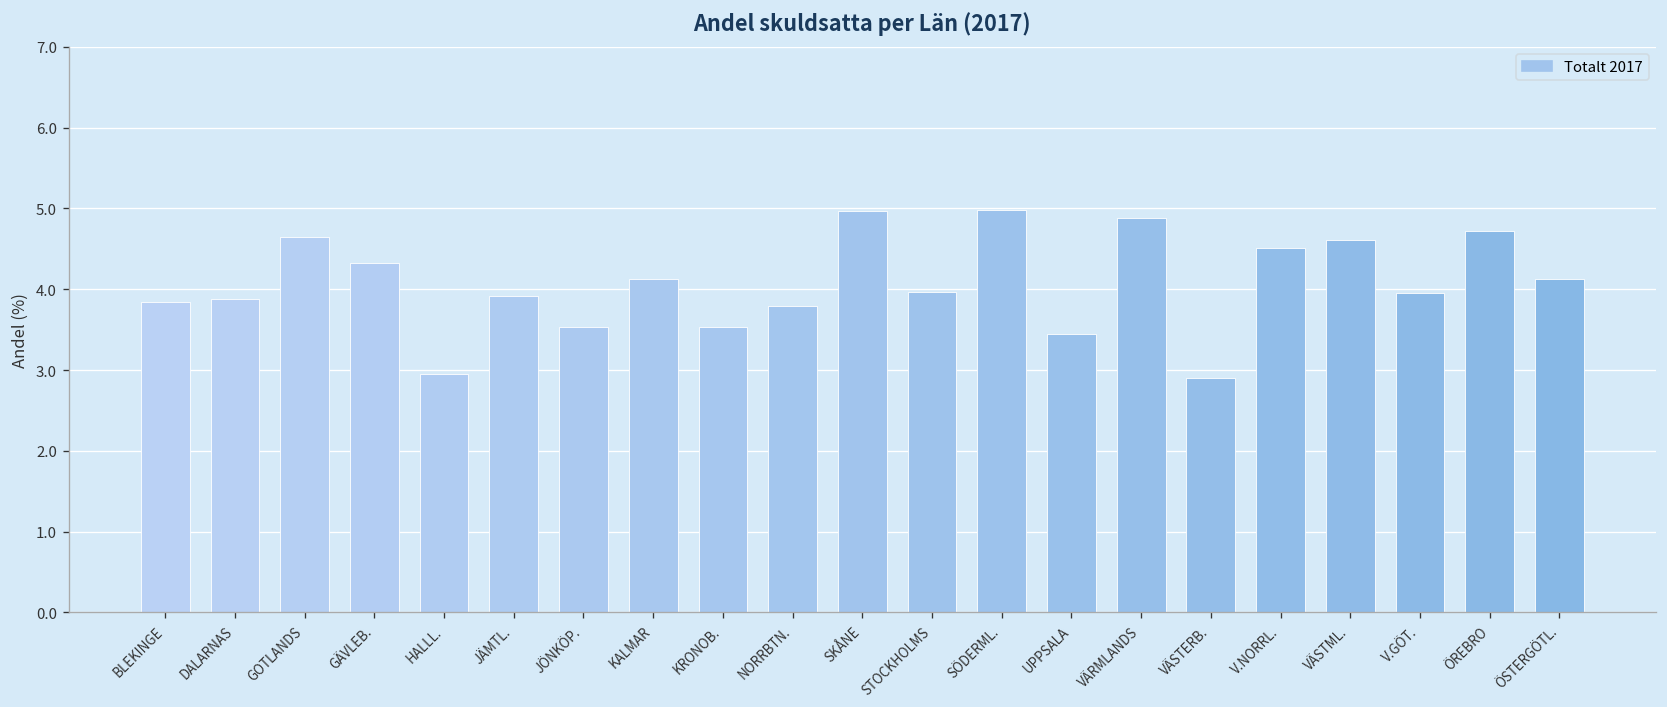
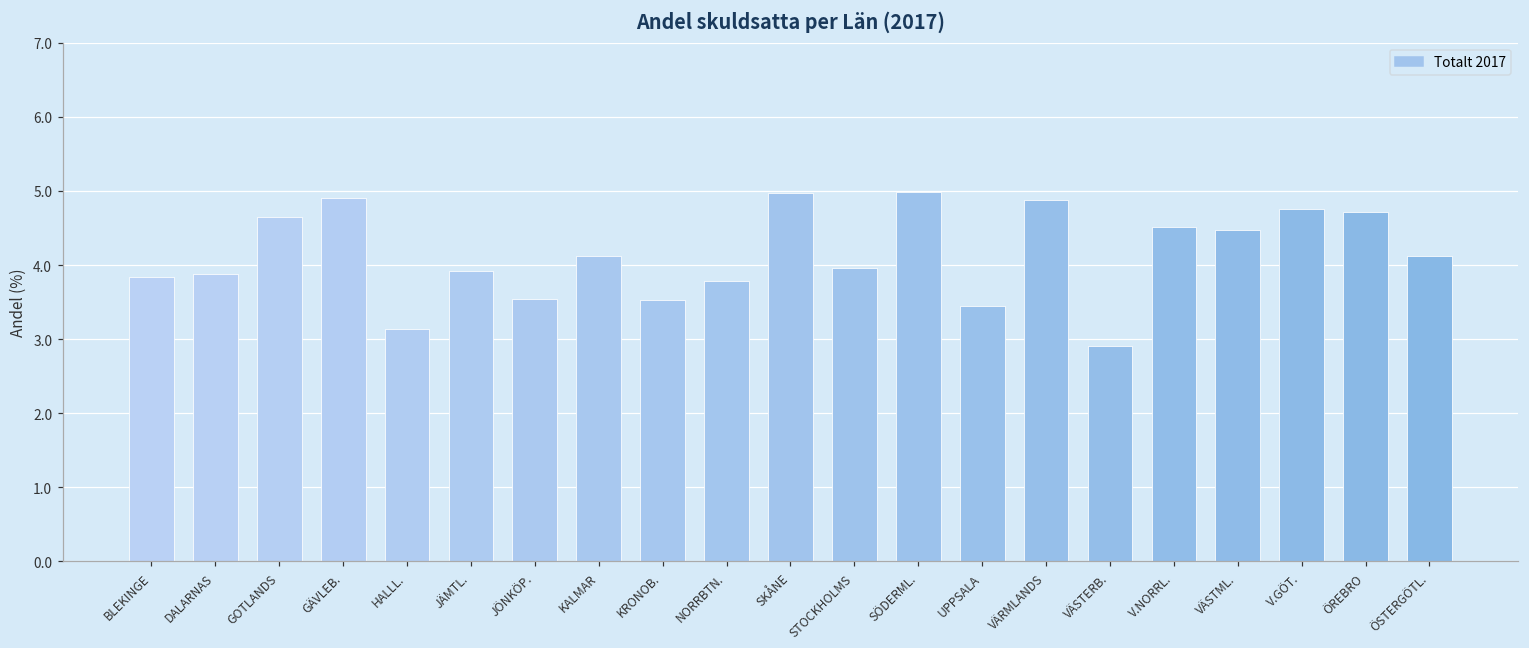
  {
    "BLEKINGE": 3.8,
    "DALARNAS": 3.9,
    "GOTLANDS": 4.6,
-   "GÄVLEB.": 4.3,
-   "HALLL.": 3.0,
+   "GÄVLEB.": 4.9,
+   "HALLL.": 3.1,
    "JÄMTL.": 3.9,
    "JÖNKÖP.": 3.5,
    "KALMAR": 4.1,
    "KRONOB.": 3.5,
    "NORRBTN.": 3.8,
    "SKÅNE": 5.0,
    "STOCKHOLMS": 4.0,
    "SÖDERML.": 5.0,
    "UPPSALA": 3.4,
    "VÄRMLANDS": 4.9,
    "VÄSTERB.": 2.9,
    "V.NORRL.": 4.5,
-   "VÄSTML.": 4.6,
-   "V.GÖT.": 4.0,
+   "VÄSTML.": 4.5,
+   "V.GÖT.": 4.8,
    "ÖREBRO": 4.7,
    "ÖSTERGÖTL.": 4.1
  }
